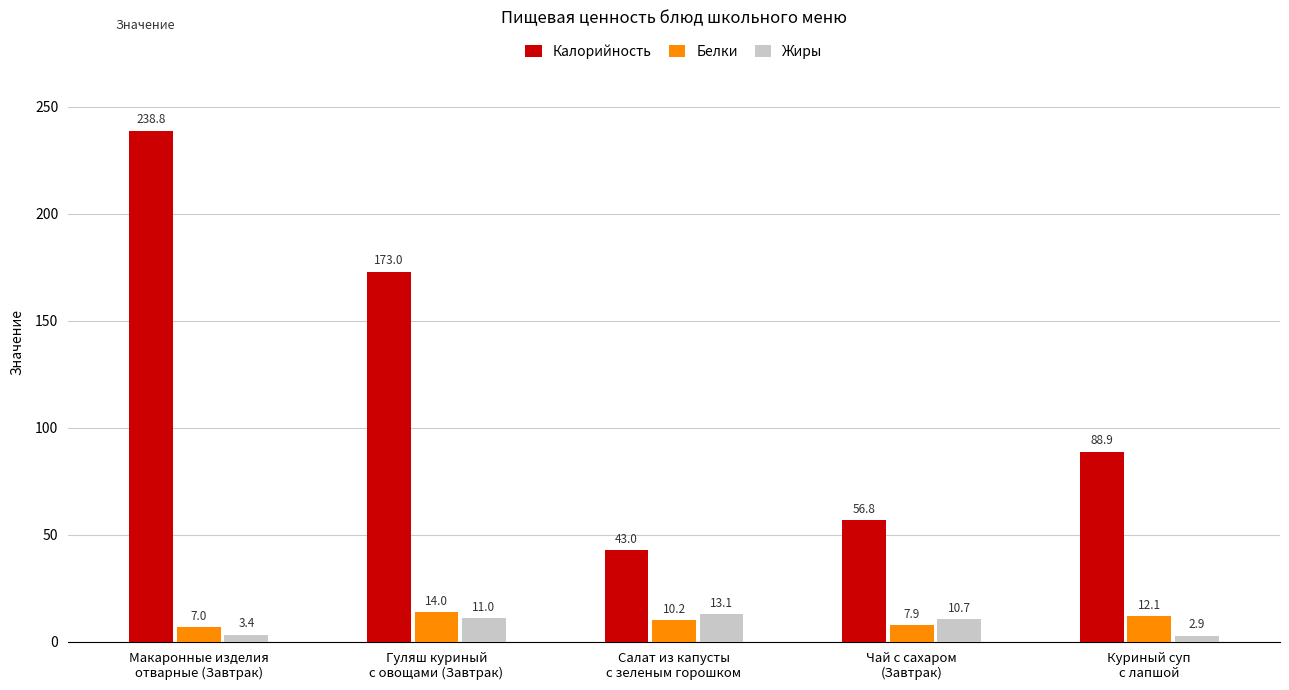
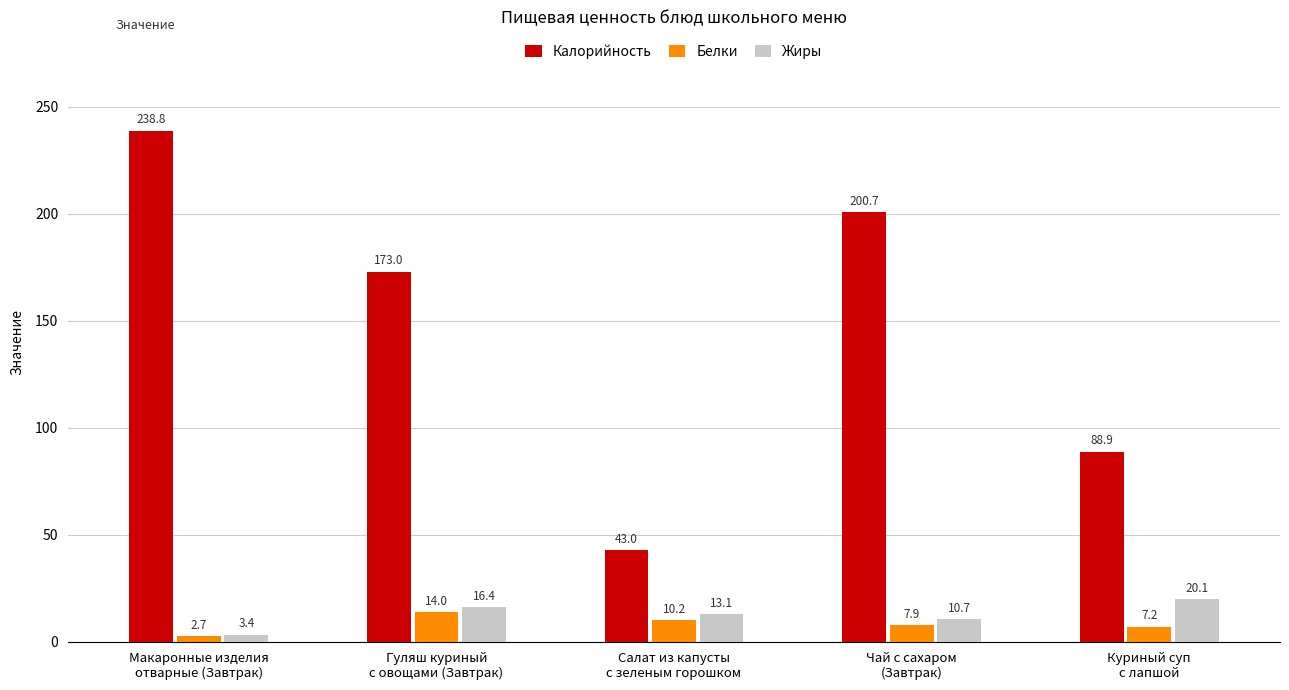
  {
    "Калорийность": {
      "Макаронные изделия отварные (Завтрак)": 238.8,
      "Гуляш куриный с овощами (Завтрак)": 173.0,
      "Салат из капусты с зеленым горошком": 43.0,
-     "Чай с сахаром (Завтрак)": 56.8,
+     "Чай с сахаром (Завтрак)": 200.7,
      "Куриный суп с лапшой": 88.9
    },
    "Белки": {
-     "Макаронные изделия отварные (Завтрак)": 7.0,
+     "Макаронные изделия отварные (Завтрак)": 2.7,
      "Гуляш куриный с овощами (Завтрак)": 14.0,
      "Салат из капусты с зеленым горошком": 10.2,
      "Чай с сахаром (Завтрак)": 7.9,
-     "Куриный суп с лапшой": 12.1
+     "Куриный суп с лапшой": 7.2
    },
    "Жиры": {
      "Макаронные изделия отварные (Завтрак)": 3.4,
-     "Гуляш куриный с овощами (Завтрак)": 11.0,
+     "Гуляш куриный с овощами (Завтрак)": 16.4,
      "Салат из капусты с зеленым горошком": 13.1,
      "Чай с сахаром (Завтрак)": 10.7,
-     "Куриный суп с лапшой": 2.9
+     "Куриный суп с лапшой": 20.1
    }
  }
